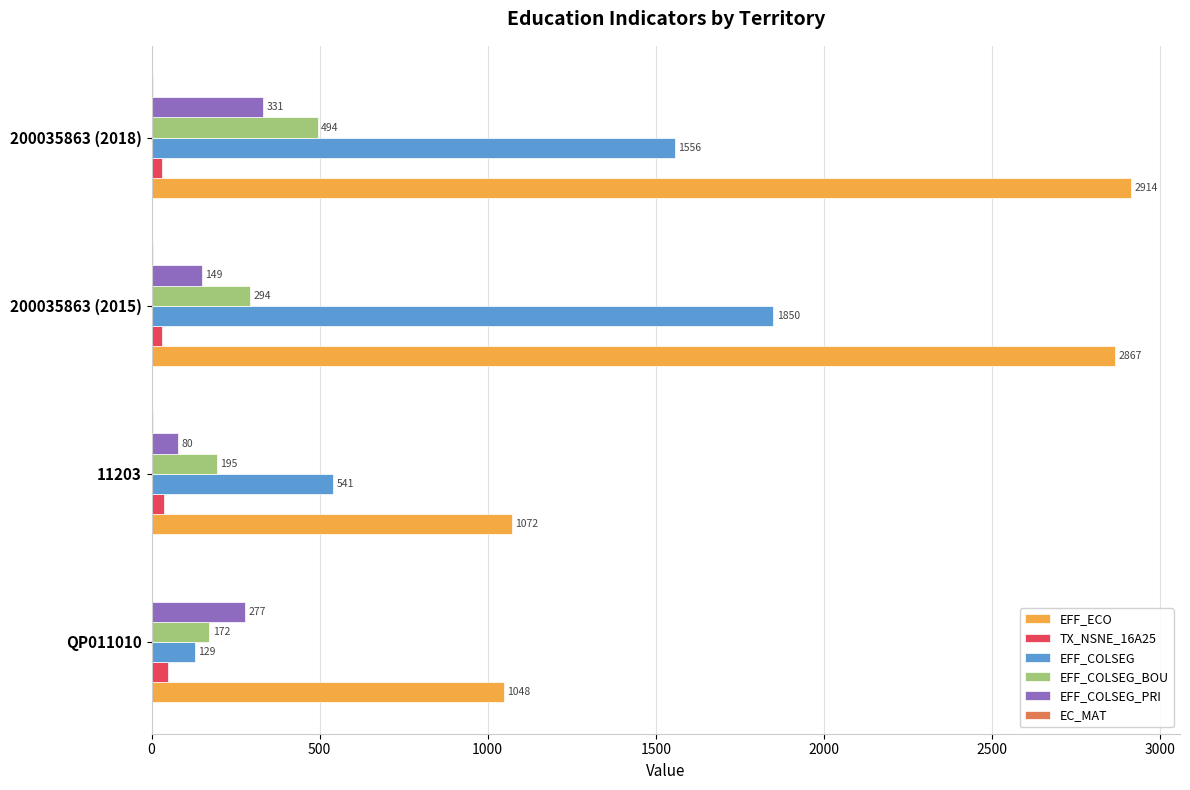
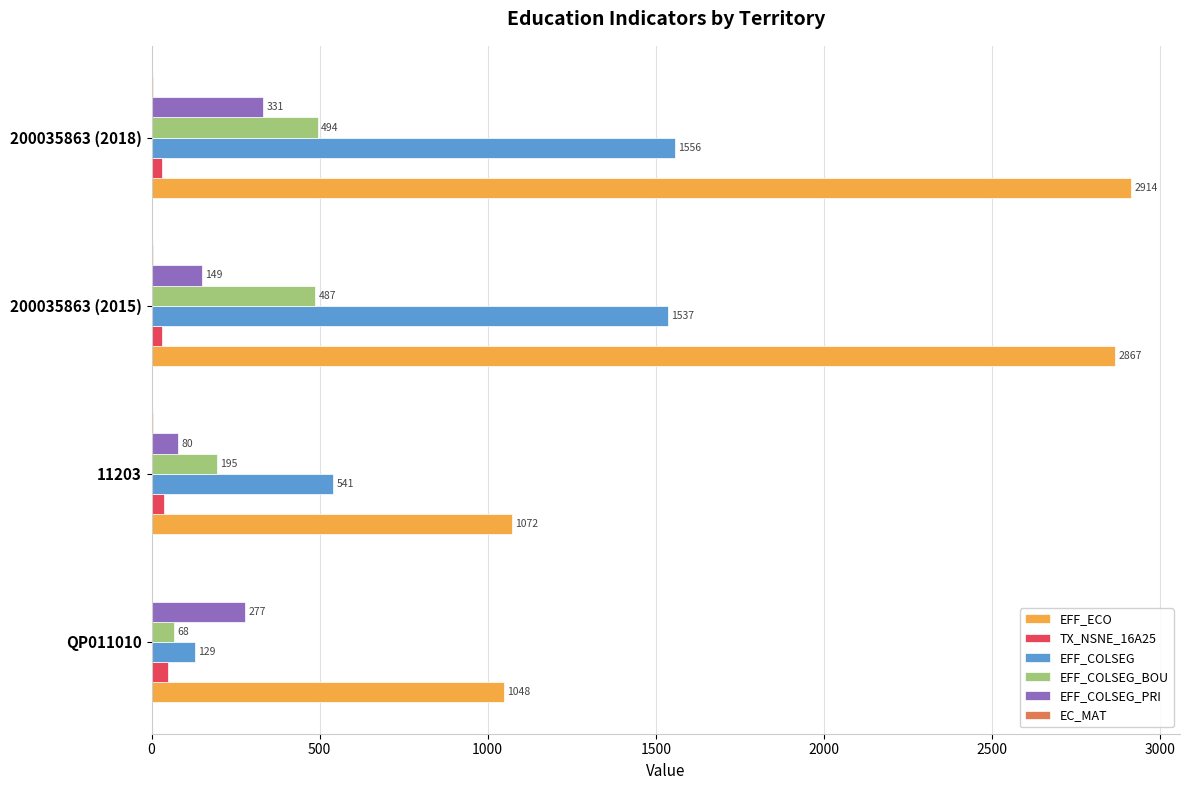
  {
    "EFF_COLSEG": {
      "200035863 (2018)": 1556,
-     "200035863 (2015)": 1850,
+     "200035863 (2015)": 1537,
      "11203": 541,
      "QP011010": 129
    },
    "EFF_COLSEG_BOU": {
      "200035863 (2018)": 494,
-     "200035863 (2015)": 294,
+     "200035863 (2015)": 487,
      "11203": 195,
-     "QP011010": 172
+     "QP011010": 68
    },
    "EFF_COLSEG_PRI": {
      "200035863 (2018)": 331,
      "200035863 (2015)": 149,
      "11203": 80,
      "QP011010": 277
    }
  }
